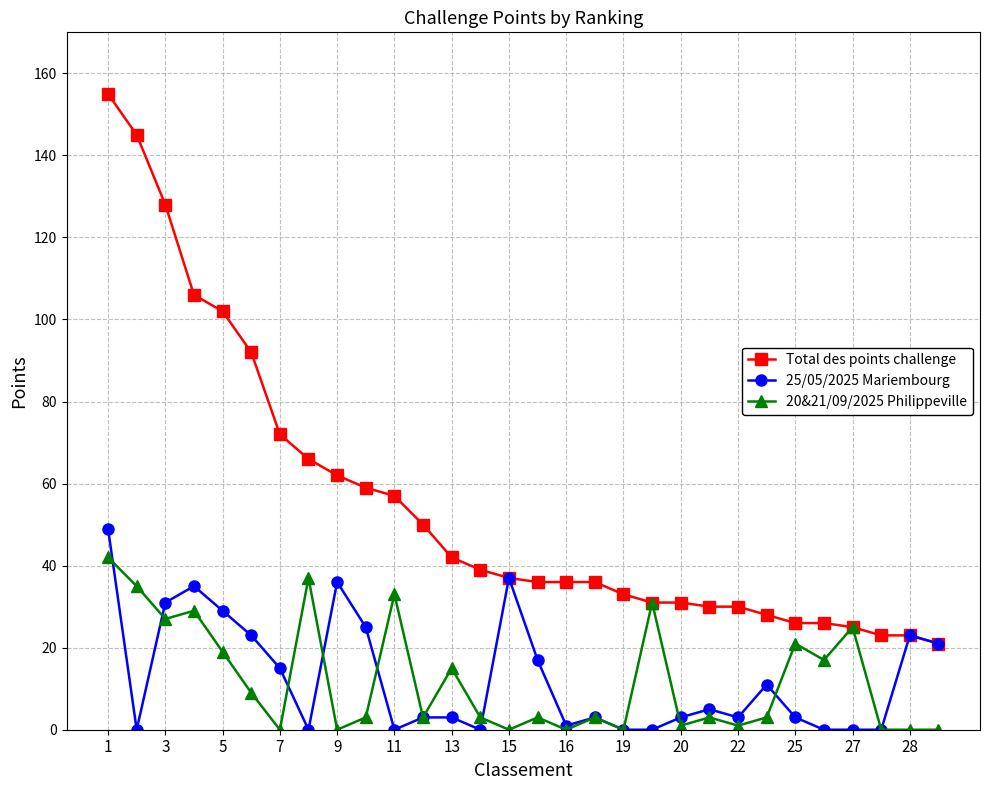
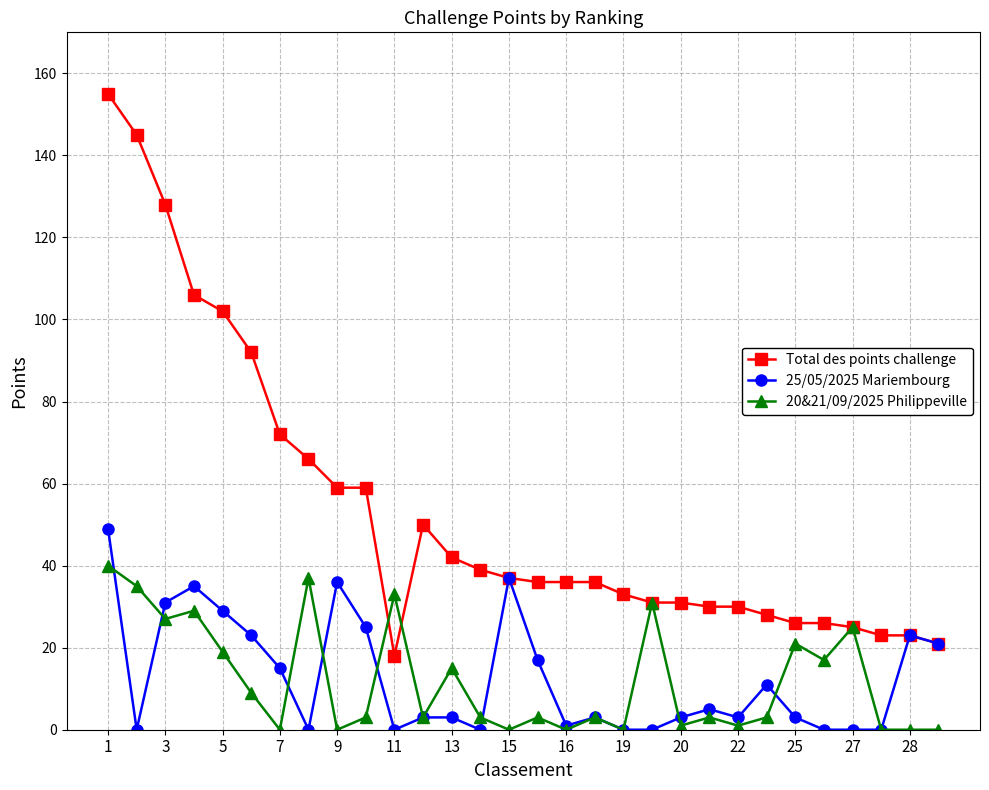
  {
    "Total des points challenge": {
      "1": 155,
      "3": 128,
      "5": 102,
      "7": 72,
-     "9": 62,
-     "11": 57,
+     "9": 59,
+     "11": 18,
      "13": 42,
      "19": 33
    },
    "25/05/2025 Mariembourg": {
      "1": 49,
      "3": 31,
      "5": 29,
      "7": 15,
      "9": 36,
      "11": 0,
      "13": 3,
      "27": 0
    },
    "20&21/09/2025 Philippeville": {
-     "1": 42,
+     "1": 40,
      "3": 27,
      "5": 19,
      "7": 0,
      "9": 0,
      "11": 33,
      "13": 15,
      "15": 0
    }
  }
